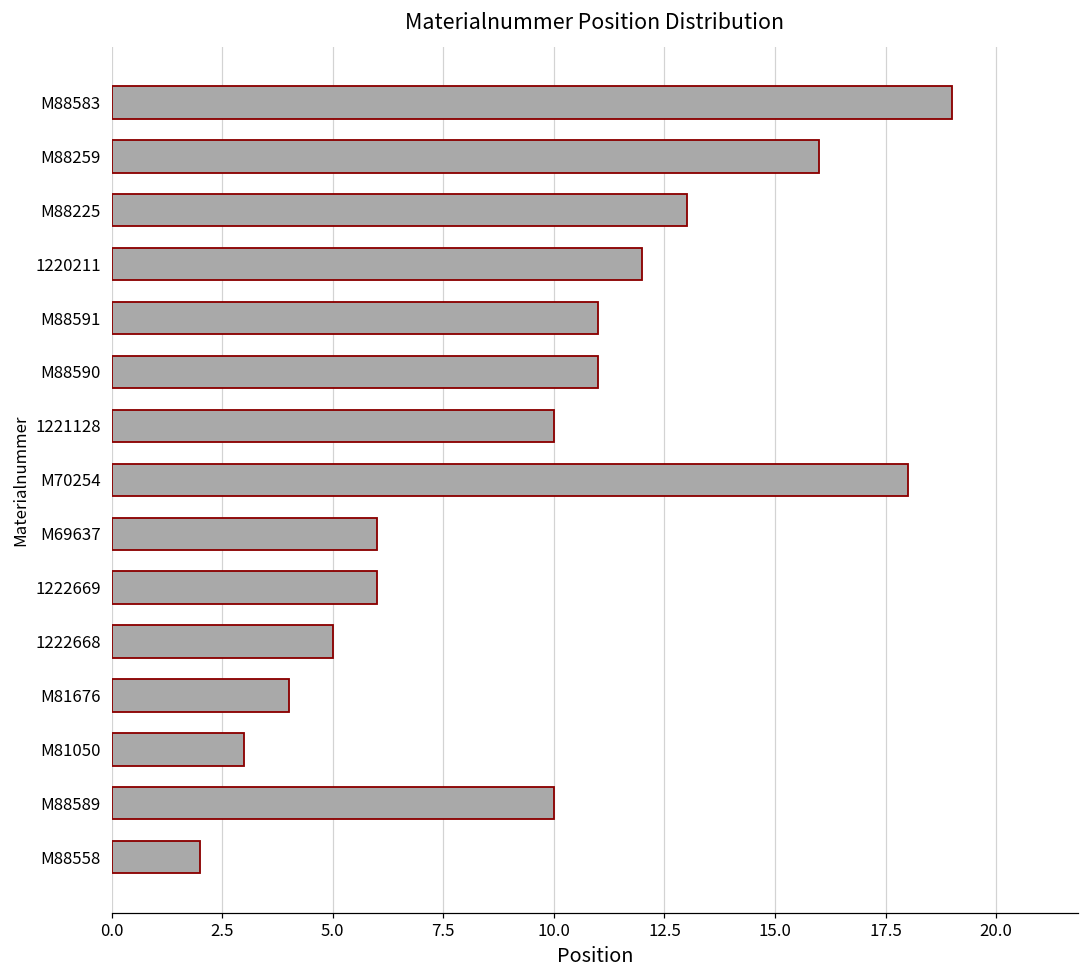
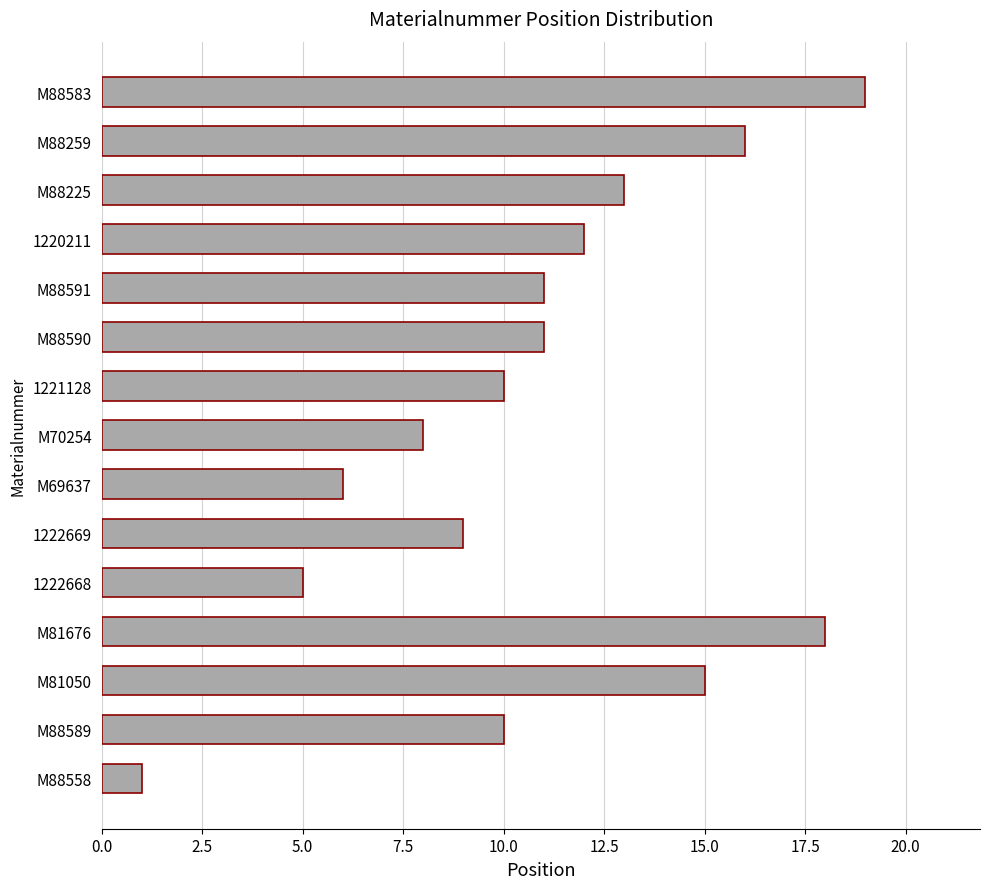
  {
    "M88583": 19,
    "M88259": 16,
    "M88225": 13,
    "1220211": 12,
    "M88591": 11,
    "M88590": 11,
    "1221128": 10,
-   "M70254": 18,
+   "M70254": 8,
    "M69637": 6,
-   "1222669": 6,
+   "1222669": 9,
    "1222668": 5,
-   "M81676": 4,
-   "M81050": 3,
+   "M81676": 18,
+   "M81050": 15,
    "M88589": 10,
-   "M88558": 2
+   "M88558": 1
  }
